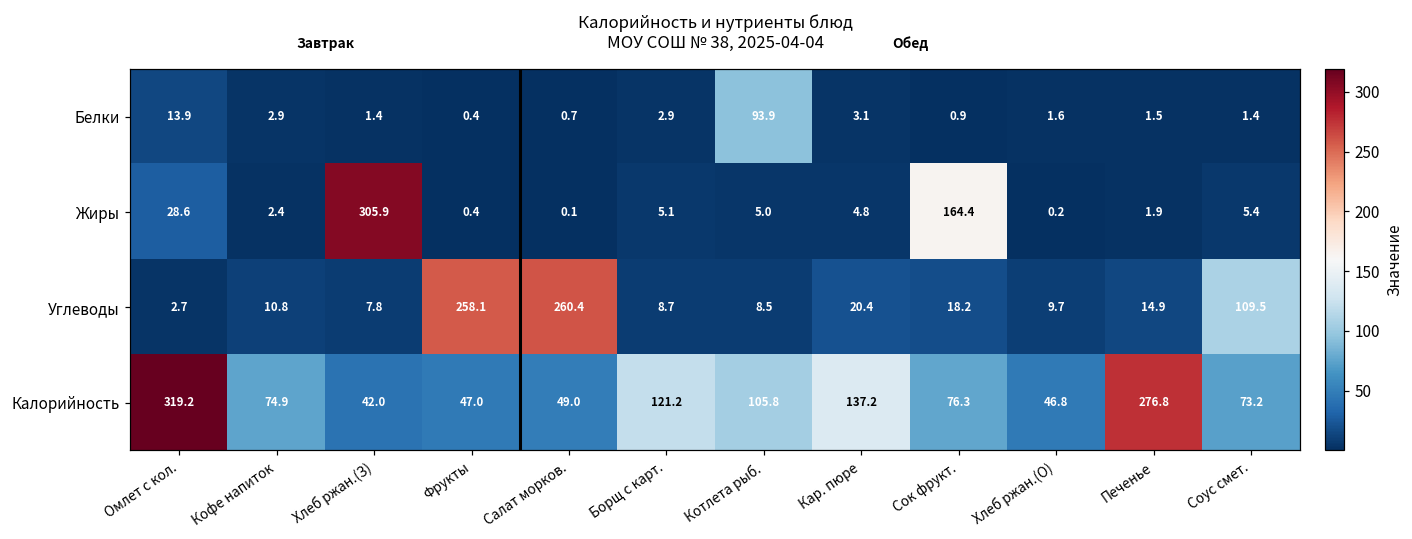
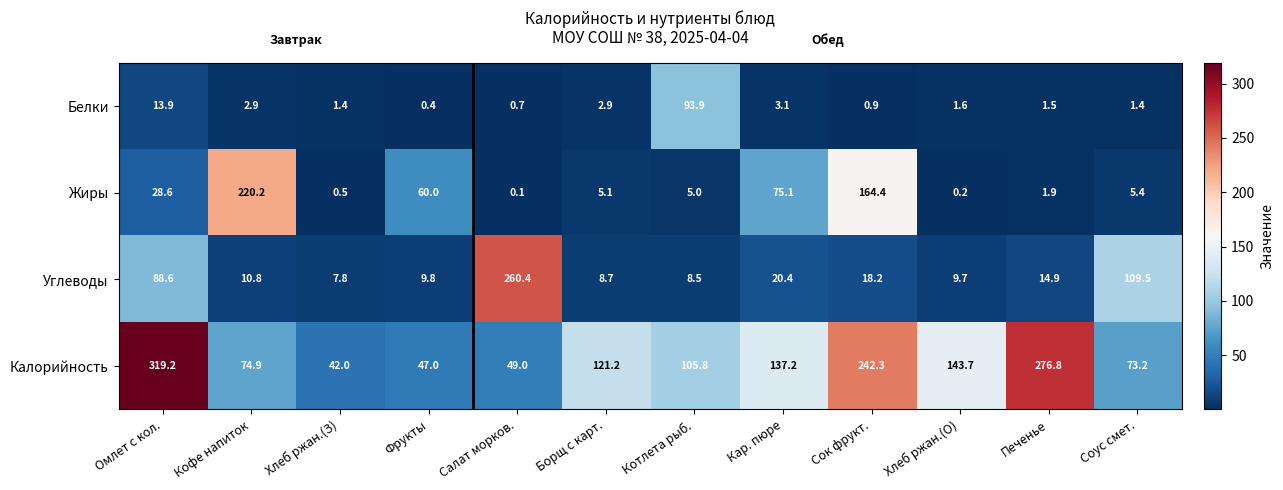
  {
    "Белки": {
      "Омлет с кол.": 13.9,
      "Кофе напиток": 2.9,
      "Хлеб ржан.(З)": 1.4,
      "Фрукты": 0.4,
      "Салат морков.": 0.7,
      "Борщ с карт.": 2.9,
      "Котлета рыб.": 93.9,
      "Кар. пюре": 3.1,
      "Сок фрукт.": 0.9,
      "Хлеб ржан.(О)": 1.6,
      "Печенье": 1.5,
      "Соус смет.": 1.4
    },
    "Жиры": {
      "Омлет с кол.": 28.6,
-     "Кофе напиток": 2.4,
-     "Хлеб ржан.(З)": 305.9,
-     "Фрукты": 0.4,
+     "Кофе напиток": 220.2,
+     "Хлеб ржан.(З)": 0.5,
+     "Фрукты": 60.0,
      "Салат морков.": 0.1,
      "Борщ с карт.": 5.1,
      "Котлета рыб.": 5.0,
-     "Кар. пюре": 4.8,
+     "Кар. пюре": 75.1,
      "Сок фрукт.": 164.4,
      "Хлеб ржан.(О)": 0.2,
      "Печенье": 1.9,
      "Соус смет.": 5.4
    },
    "Углеводы": {
-     "Омлет с кол.": 2.7,
+     "Омлет с кол.": 88.6,
      "Кофе напиток": 10.8,
      "Хлеб ржан.(З)": 7.8,
-     "Фрукты": 258.1,
+     "Фрукты": 9.8,
      "Салат морков.": 260.4,
      "Борщ с карт.": 8.7,
      "Котлета рыб.": 8.5,
      "Кар. пюре": 20.4,
      "Сок фрукт.": 18.2,
      "Хлеб ржан.(О)": 9.7,
      "Печенье": 14.9,
      "Соус смет.": 109.5
    },
    "Калорийность": {
      "Омлет с кол.": 319.2,
      "Кофе напиток": 74.9,
      "Хлеб ржан.(З)": 42.0,
      "Фрукты": 47.0,
      "Салат морков.": 49.0,
      "Борщ с карт.": 121.2,
      "Котлета рыб.": 105.8,
      "Кар. пюре": 137.2,
-     "Сок фрукт.": 76.3,
-     "Хлеб ржан.(О)": 46.8,
+     "Сок фрукт.": 242.3,
+     "Хлеб ржан.(О)": 143.7,
      "Печенье": 276.8,
      "Соус смет.": 73.2
    }
  }
